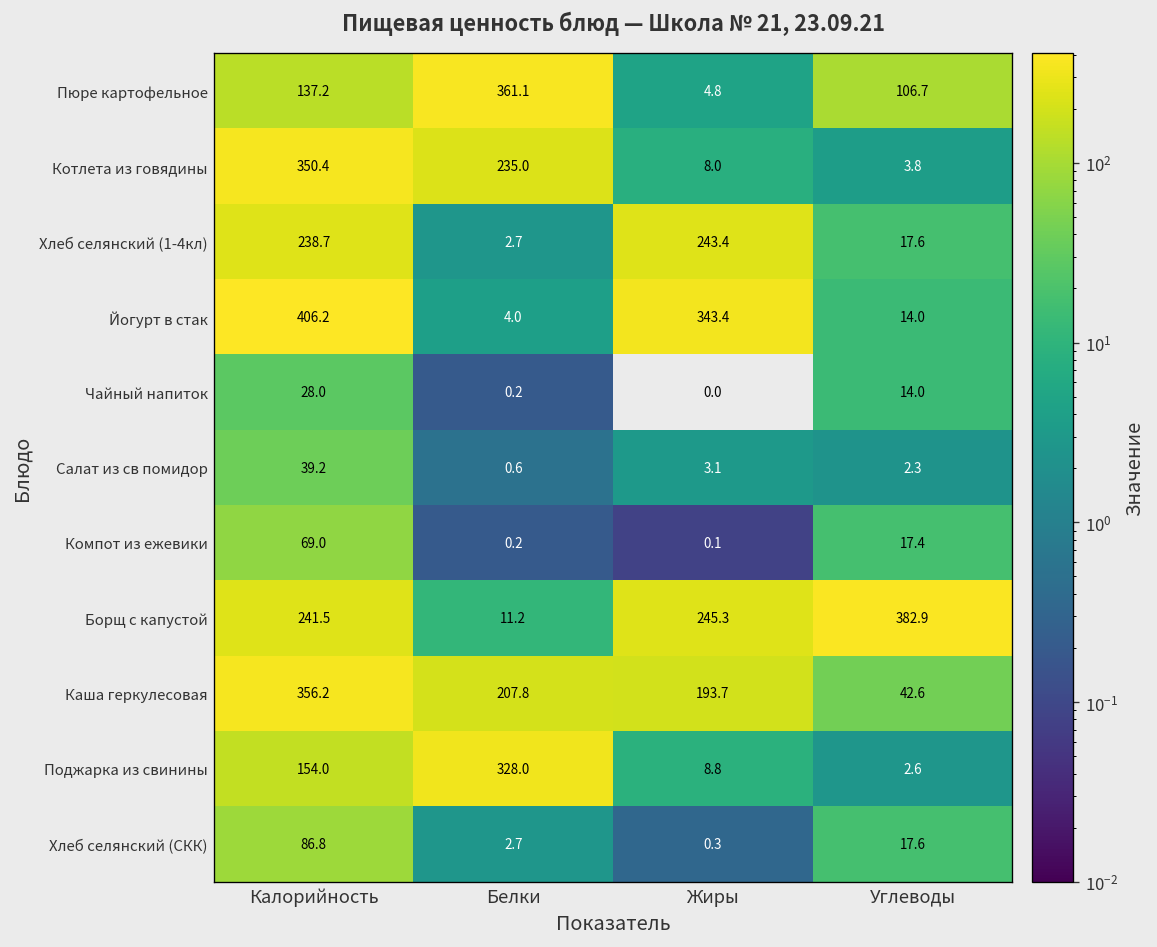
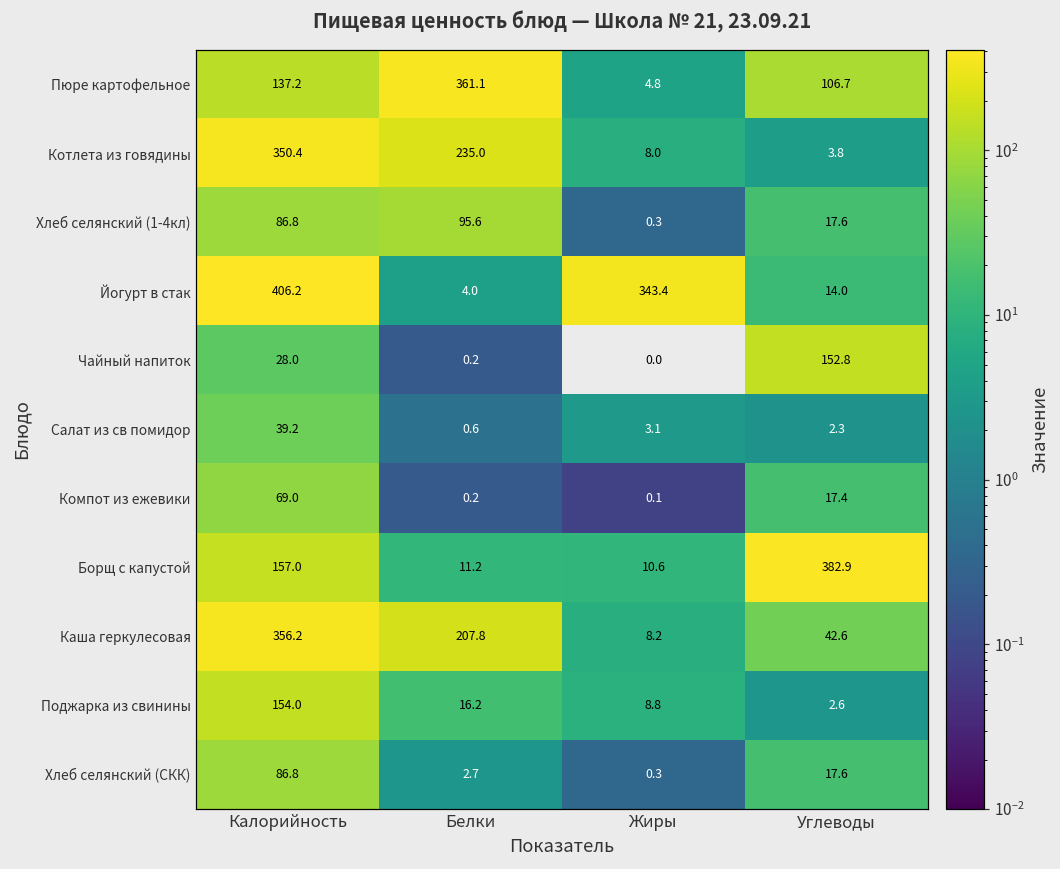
  {
    "Пюре картофельное": {
      "Калорийность": 137.2,
      "Белки": 361.1,
      "Жиры": 4.8,
      "Углеводы": 106.7
    },
    "Котлета из говядины": {
      "Калорийность": 350.4,
      "Белки": 235.0,
      "Жиры": 8.0,
      "Углеводы": 3.8
    },
    "Хлеб селянский (1-4кл)": {
-     "Калорийность": 238.7,
-     "Белки": 2.7,
-     "Жиры": 243.4,
+     "Калорийность": 86.8,
+     "Белки": 95.6,
+     "Жиры": 0.3,
      "Углеводы": 17.6
    },
    "Йогурт в стак": {
      "Калорийность": 406.2,
      "Белки": 4.0,
      "Жиры": 343.4,
      "Углеводы": 14.0
    },
    "Чайный напиток": {
      "Калорийность": 28.0,
      "Белки": 0.2,
      "Жиры": 0.0,
-     "Углеводы": 14.0
+     "Углеводы": 152.8
    },
    "Салат из св помидор": {
      "Калорийность": 39.2,
      "Белки": 0.6,
      "Жиры": 3.1,
      "Углеводы": 2.3
    },
    "Компот из ежевики": {
      "Калорийность": 69.0,
      "Белки": 0.2,
      "Жиры": 0.1,
      "Углеводы": 17.4
    },
    "Борщ с капустой": {
-     "Калорийность": 241.5,
+     "Калорийность": 157.0,
      "Белки": 11.2,
-     "Жиры": 245.3,
+     "Жиры": 10.6,
      "Углеводы": 382.9
    },
    "Каша геркулесовая": {
      "Калорийность": 356.2,
      "Белки": 207.8,
-     "Жиры": 193.7,
+     "Жиры": 8.2,
      "Углеводы": 42.6
    },
    "Поджарка из свинины": {
      "Калорийность": 154.0,
-     "Белки": 328.0,
+     "Белки": 16.2,
      "Жиры": 8.8,
      "Углеводы": 2.6
    },
    "Хлеб селянский (СКК)": {
      "Калорийность": 86.8,
      "Белки": 2.7,
      "Жиры": 0.3,
      "Углеводы": 17.6
    }
  }
